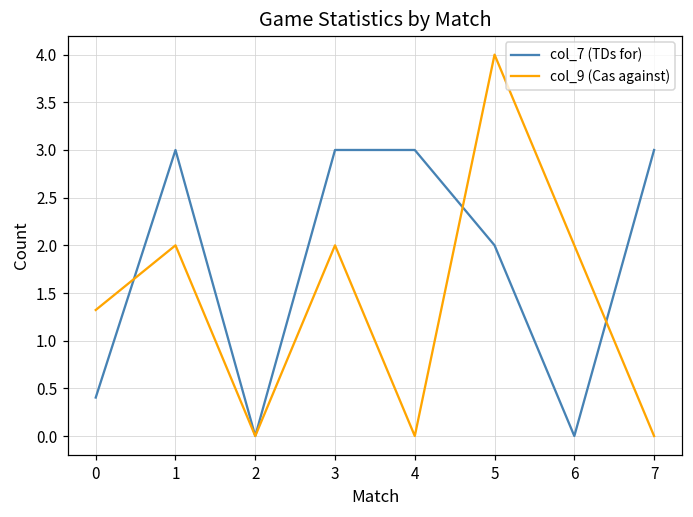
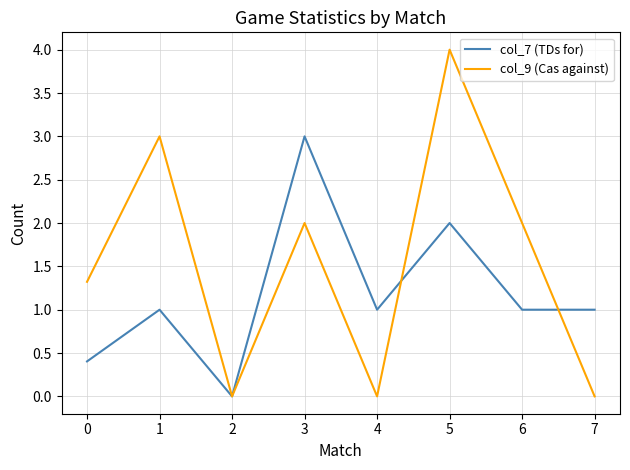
  {
    "col_7 (TDs for)": {
      "0": 0.4,
-     "1": 3,
+     "1": 1,
      "3": 3,
-     "4": 3,
+     "4": 1,
      "5": 2,
-     "6": 0,
-     "7": 3
+     "6": 1,
+     "7": 1
    },
    "col_9 (Cas against)": {
      "0": 1.3,
-     "1": 2,
+     "1": 3,
      "3": 2,
      "4": 0,
      "5": 4,
      "6": 2,
      "7": 0
    }
  }
